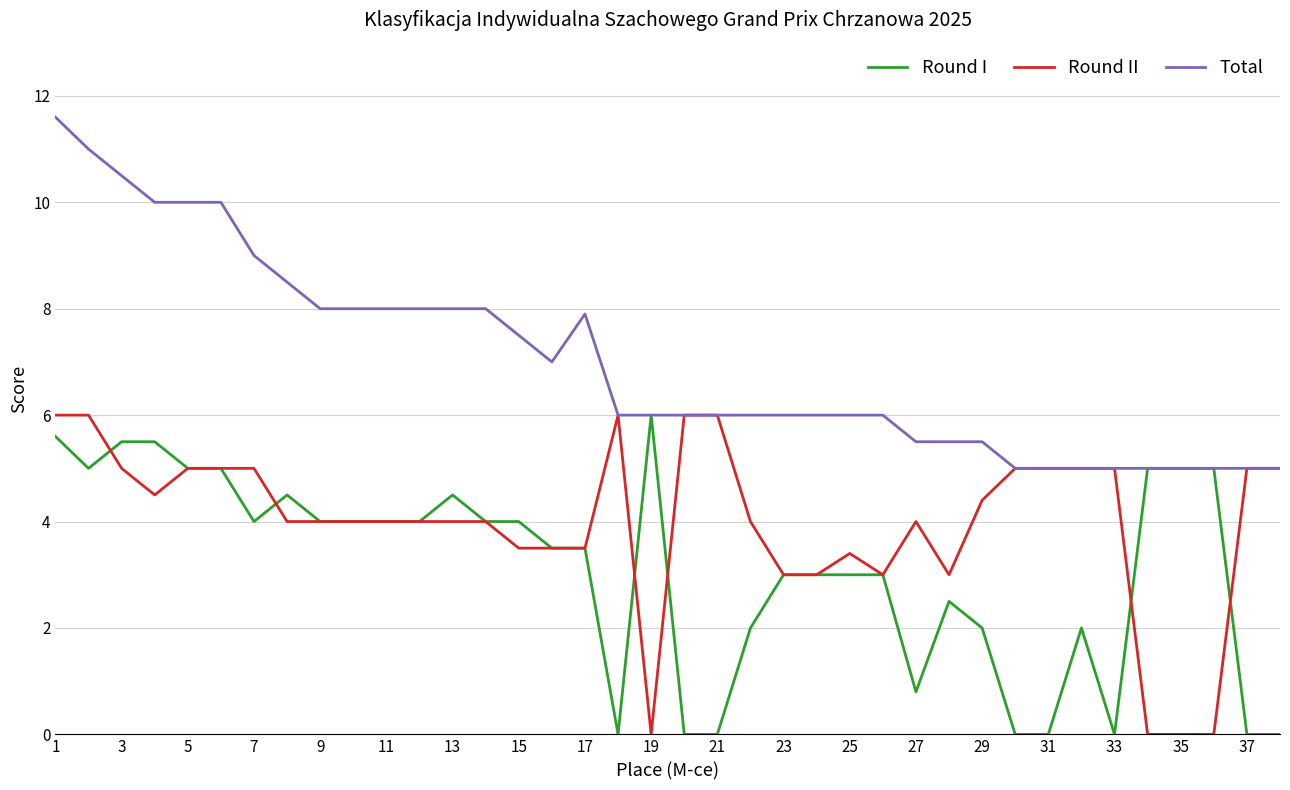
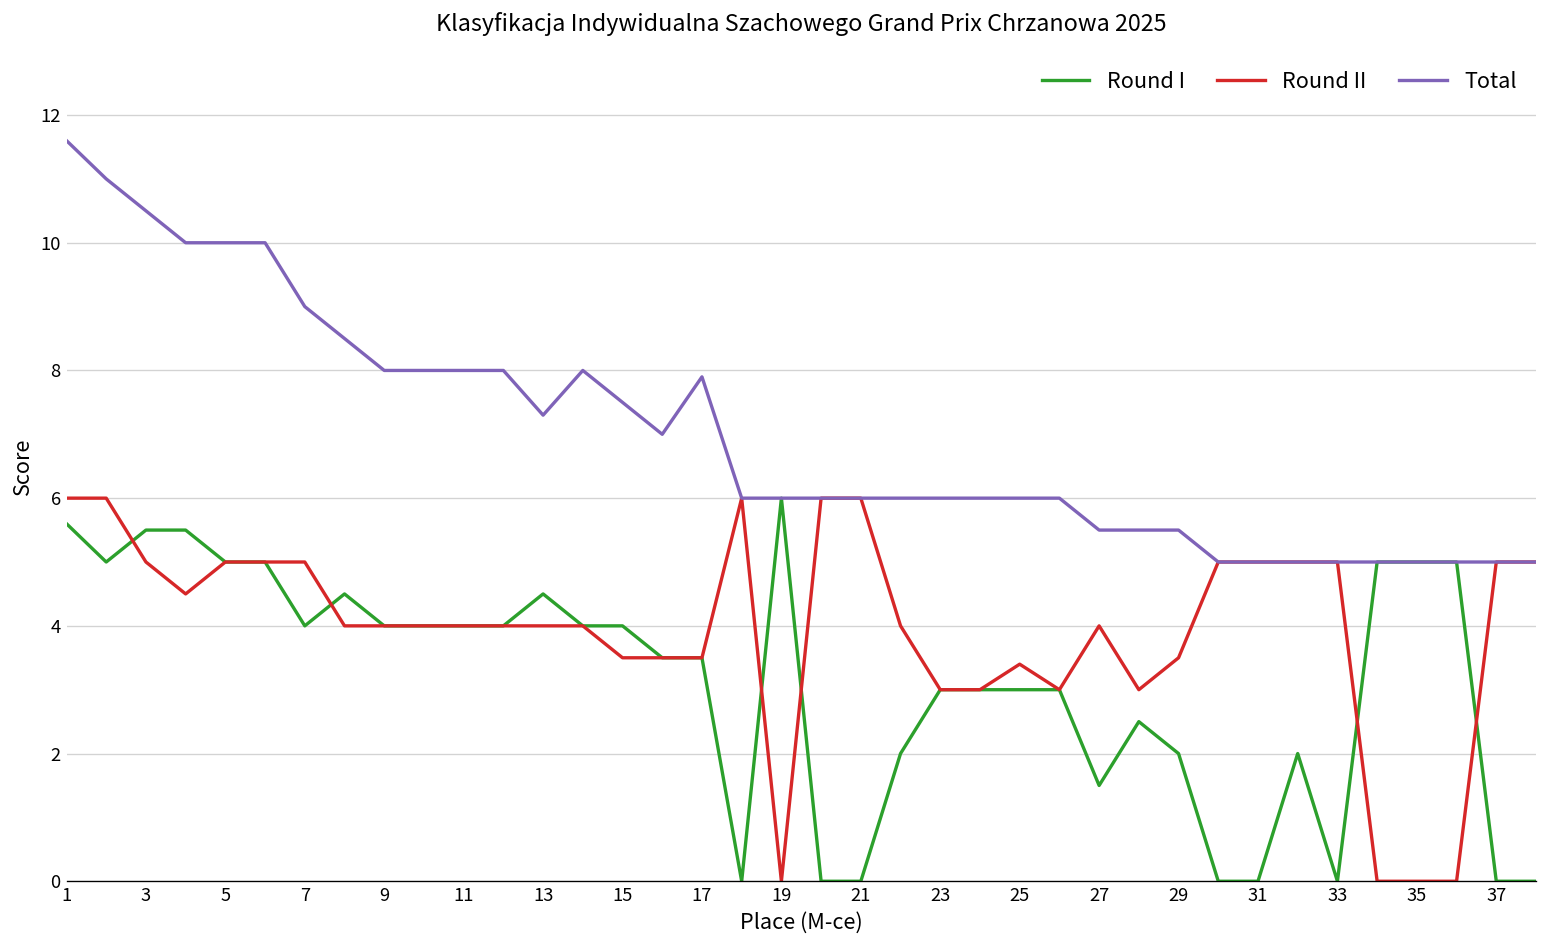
  {
    "Round I": {
      "1": 5.6,
      "3": 5.5,
      "7": 4.0,
      "13": 4.5,
      "15": 4.0,
      "21": 0.0,
      "25": 3.0,
-     "27": 0.8,
+     "27": 1.5,
      "29": 2.0,
      "31": 0.0,
      "33": 0.0,
      "37": 0.0
    },
    "Round II": {
      "1": 6.0,
      "3": 5.0,
      "7": 5.0,
      "13": 4.0,
      "15": 3.5,
      "19": 0.0,
      "25": 3.4,
      "27": 4.0,
-     "29": 4.4,
+     "29": 3.5,
      "35": 0.0
    },
    "Total": {
      "1": 11.6,
      "3": 10.5,
      "5": 10.0,
      "7": 9.0,
      "9": 8.0,
      "11": 8.0,
-     "13": 8.0,
+     "13": 7.3,
      "15": 7.5,
      "17": 7.9,
      "23": 6.0,
      "25": 6.0,
      "27": 5.5,
      "29": 5.5
    }
  }
